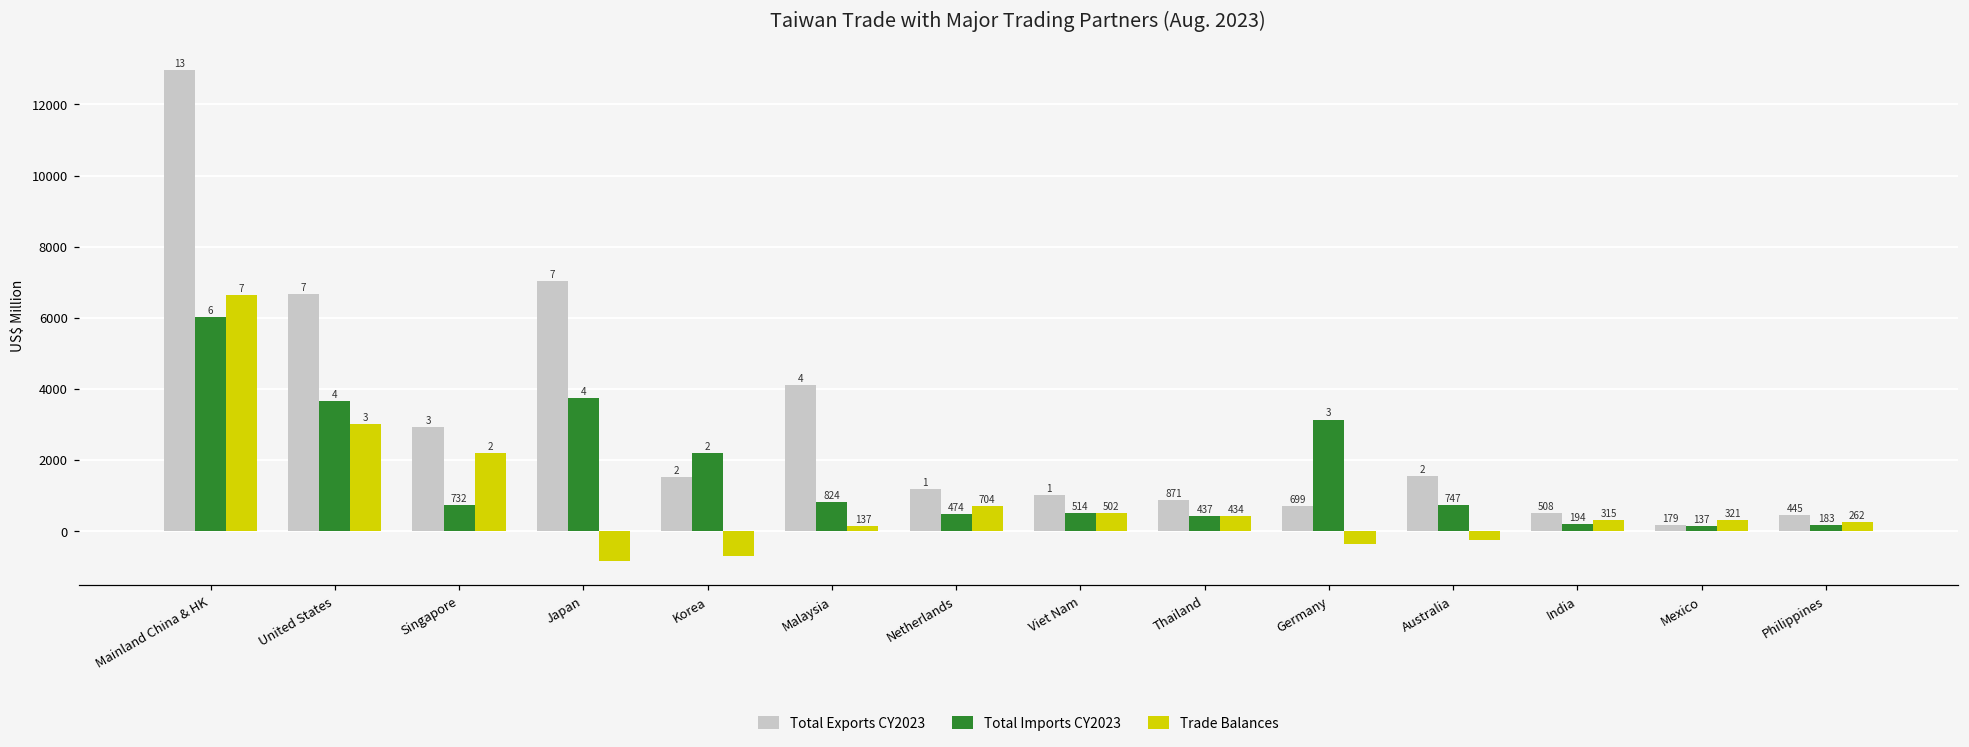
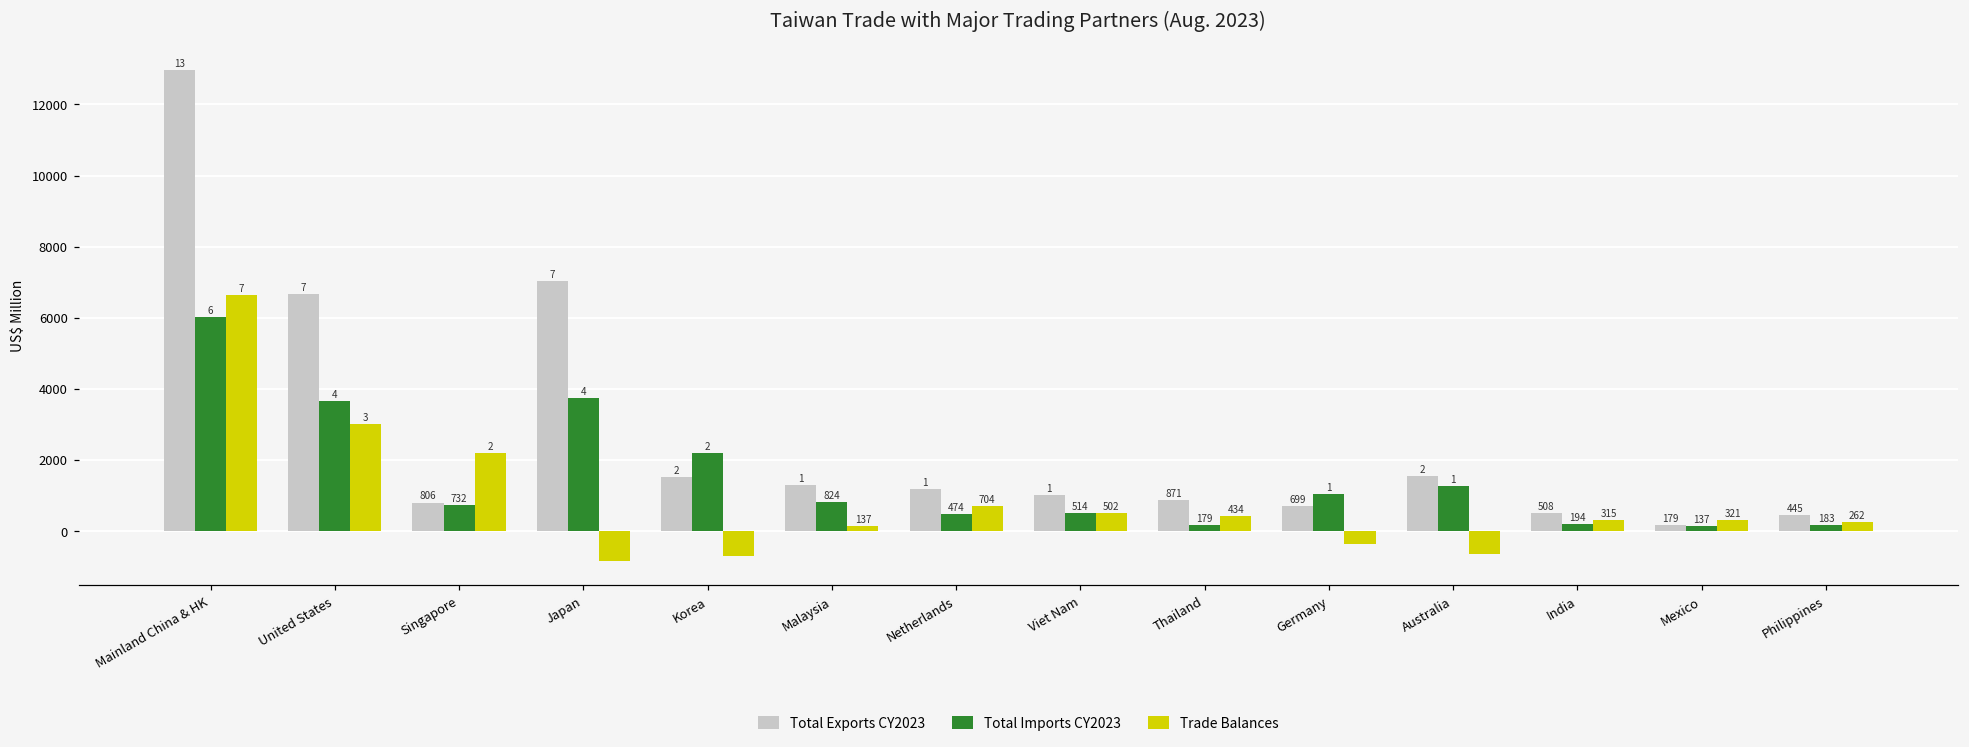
  {
    "Total Exports CY2023": {
-     "Singapore": 3,
-     "Malaysia": 4,
+     "Singapore": 806,
+     "Malaysia": 1,
      "Thailand": 871,
      "Germany": 699,
      "India": 508,
      "Mexico": 179,
      "Philippines": 445
    },
    "Total Imports CY2023": {
      "Singapore": 732,
      "Malaysia": 824,
      "Netherlands": 474,
      "Viet Nam": 514,
-     "Thailand": 437,
-     "Germany": 3,
-     "Australia": 747,
+     "Thailand": 179,
+     "Germany": 1,
+     "Australia": 1,
      "India": 194,
      "Mexico": 137,
      "Philippines": 183
    },
    "Trade Balances": {
      "Japan": -800,
      "Korea": -700,
      "Germany": -400,
-     "Australia": -300
+     "Australia": -600
    }
  }
